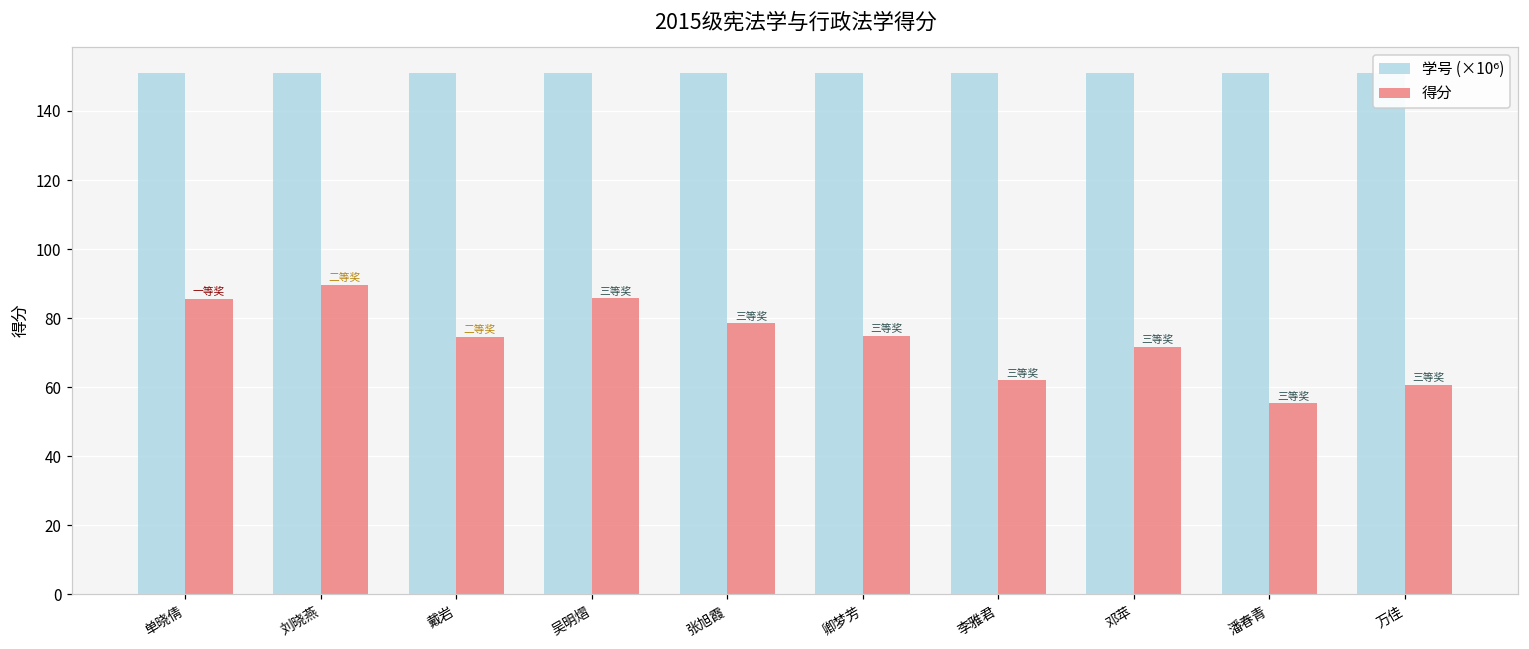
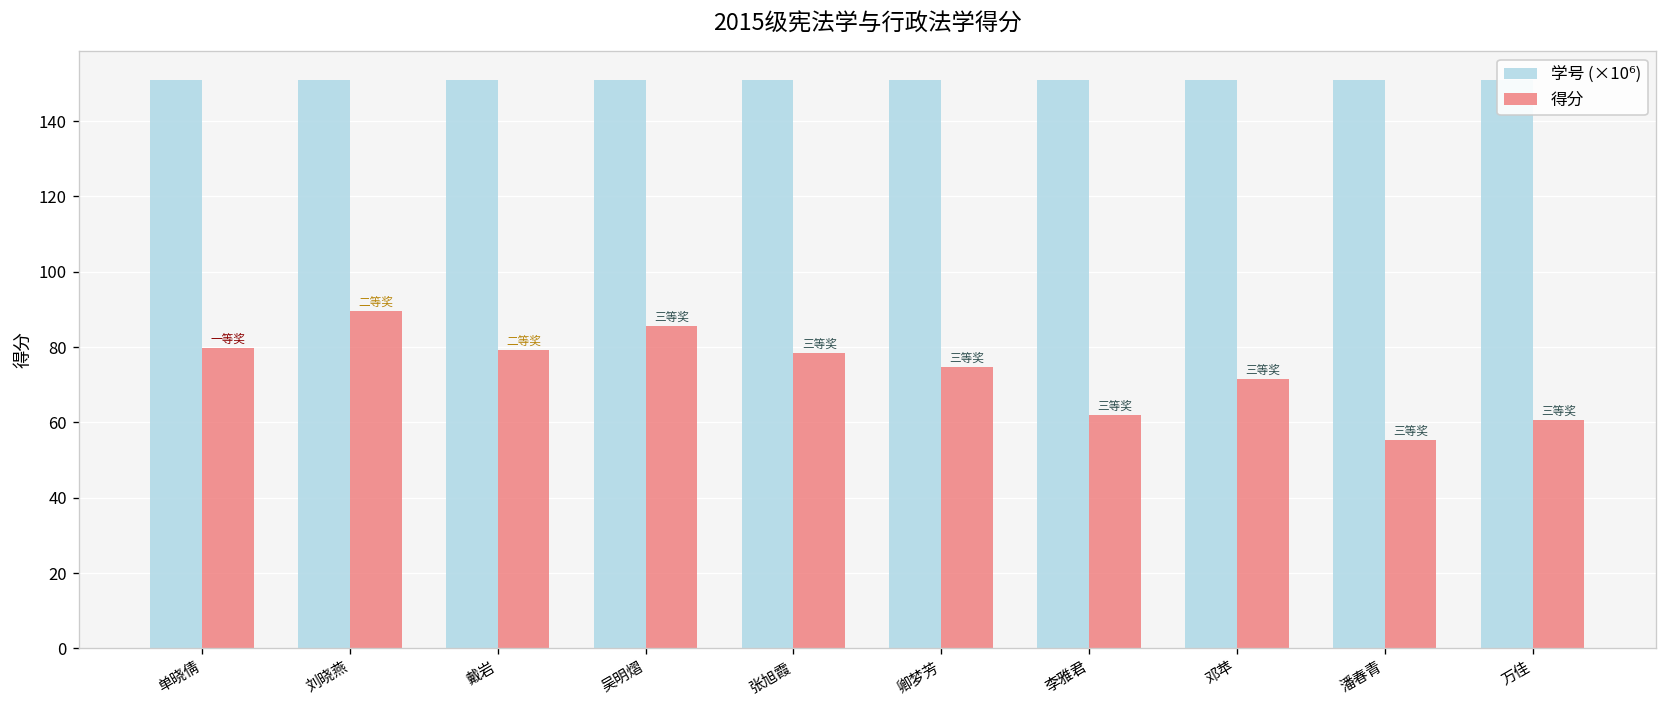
  {
    "学号 (×10⁶)": {
      "单晓倩": 151,
      "刘晓燕": 151,
      "戴岩": 151,
      "吴明熠": 151,
      "张旭霞": 151,
      "卿梦芳": 151,
      "李雅君": 151,
      "邓苹": 151,
      "潘春青": 151
    },
    "得分": {
-     "单晓倩": 86,
+     "单晓倩": 80,
      "刘晓燕": 90,
-     "戴岩": 75,
+     "戴岩": 79,
      "吴明熠": 86,
      "张旭霞": 78,
      "卿梦芳": 75,
      "李雅君": 62,
      "邓苹": 72,
      "潘春青": 55,
      "万佳": 61
    }
  }
